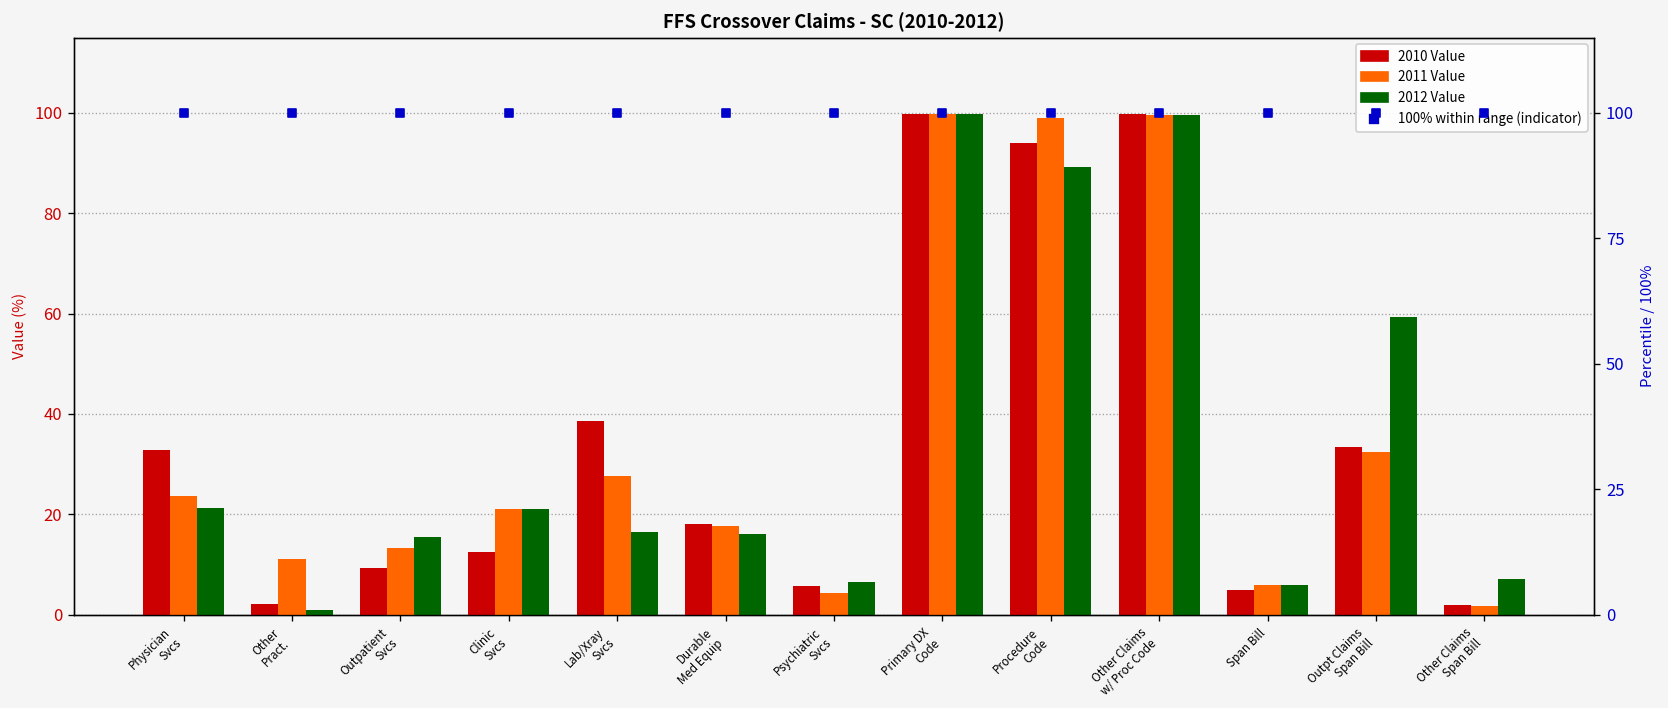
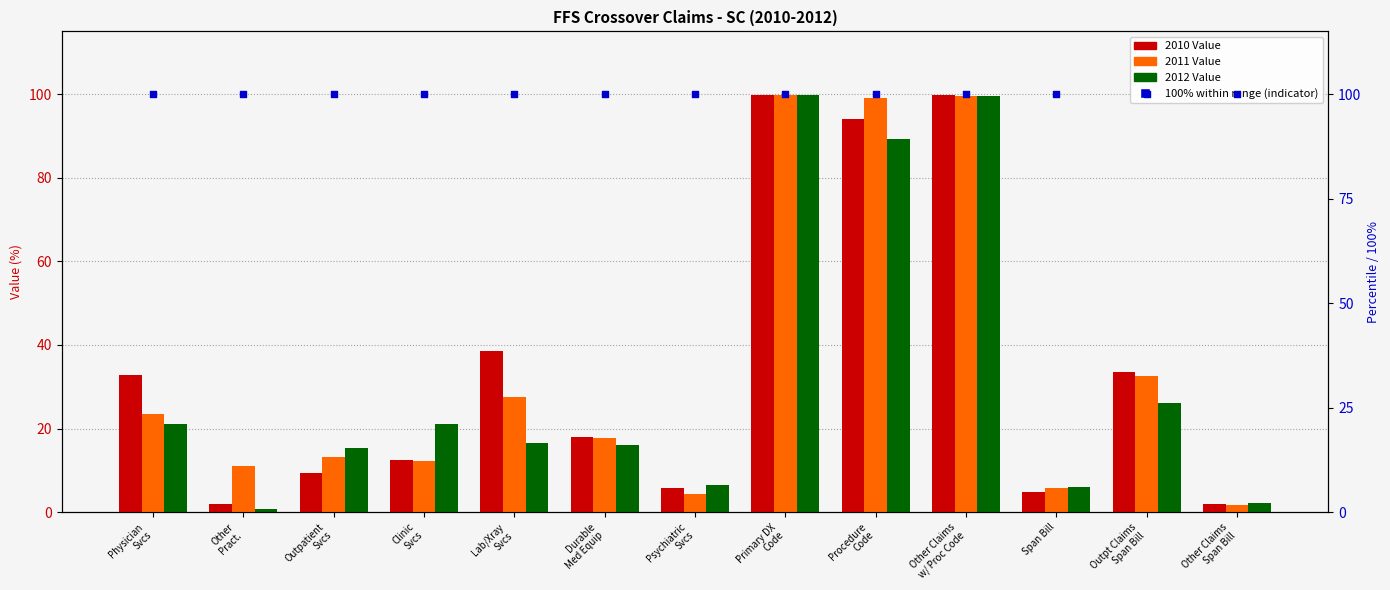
  {
    "2010 Value": {
      "Physician Svcs": 33,
      "Other Pract.": 2,
      "Outpatient Svcs": 9,
      "Clinic Svcs": 13,
      "Lab/Xray Svcs": 39,
      "Durable Med Equip": 18,
      "Psychiatric Svcs": 6,
      "Primary DX Code": 100,
      "Procedure Code": 94,
      "Other Claims w/ Proc Code": 100,
      "Span Bill": 5,
      "Outpt Claims Span Bill": 34,
      "Other Claims Span Bill": 2
    },
    "2011 Value": {
      "Physician Svcs": 24,
      "Other Pract.": 11,
      "Outpatient Svcs": 13,
-     "Clinic Svcs": 21,
+     "Clinic Svcs": 12,
      "Lab/Xray Svcs": 28,
      "Durable Med Equip": 18,
      "Psychiatric Svcs": 4,
      "Primary DX Code": 100,
      "Procedure Code": 99,
      "Other Claims w/ Proc Code": 100,
      "Span Bill": 6,
      "Outpt Claims Span Bill": 32,
      "Other Claims Span Bill": 2
    },
    "2012 Value": {
      "Physician Svcs": 21,
      "Other Pract.": 1,
      "Outpatient Svcs": 15,
      "Clinic Svcs": 21,
      "Lab/Xray Svcs": 17,
      "Durable Med Equip": 16,
      "Psychiatric Svcs": 7,
      "Primary DX Code": 100,
      "Procedure Code": 89,
      "Other Claims w/ Proc Code": 100,
      "Span Bill": 6,
-     "Outpt Claims Span Bill": 59,
-     "Other Claims Span Bill": 7
+     "Outpt Claims Span Bill": 26,
+     "Other Claims Span Bill": 2
    }
  }
